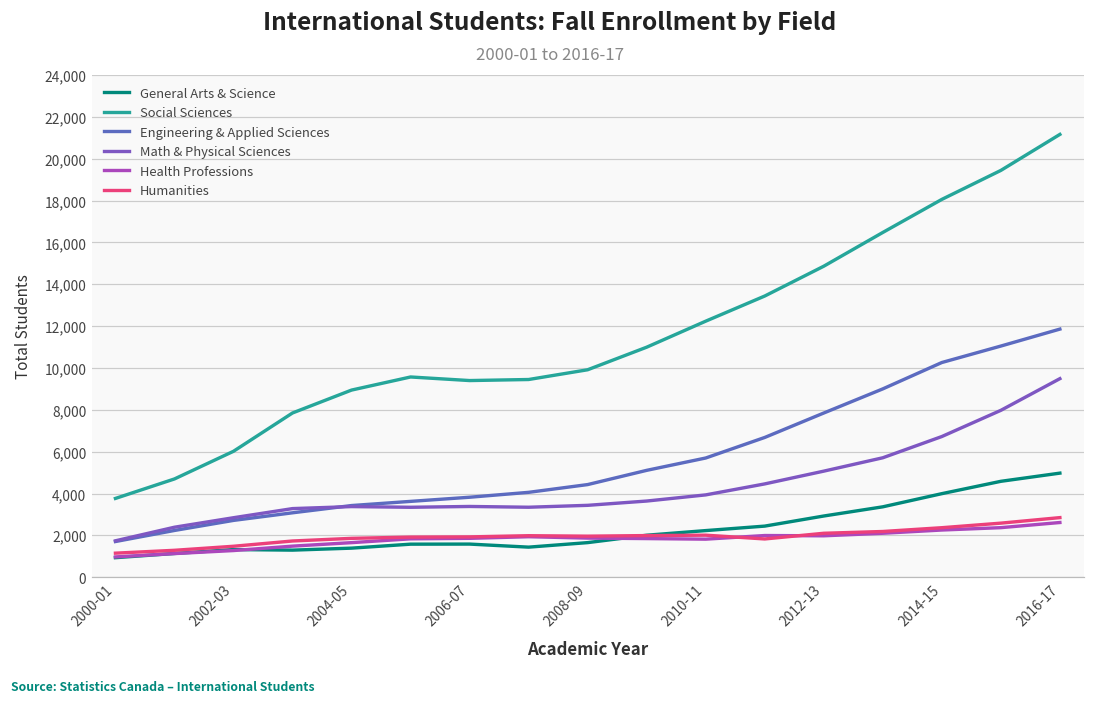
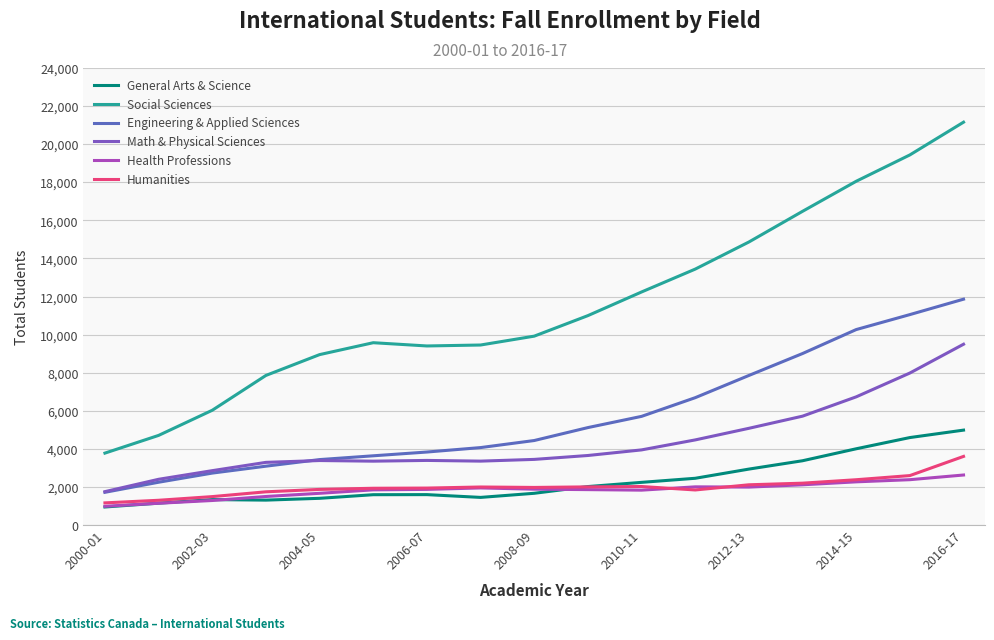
  {
    "Humanities": {
      "2000-01": "1,200",
      "2002-03": "1,500",
      "2004-05": "1,900",
      "2010-11": "2,000",
-     "2016-17": "2,900"
+     "2016-17": "3,600"
    }
  }
